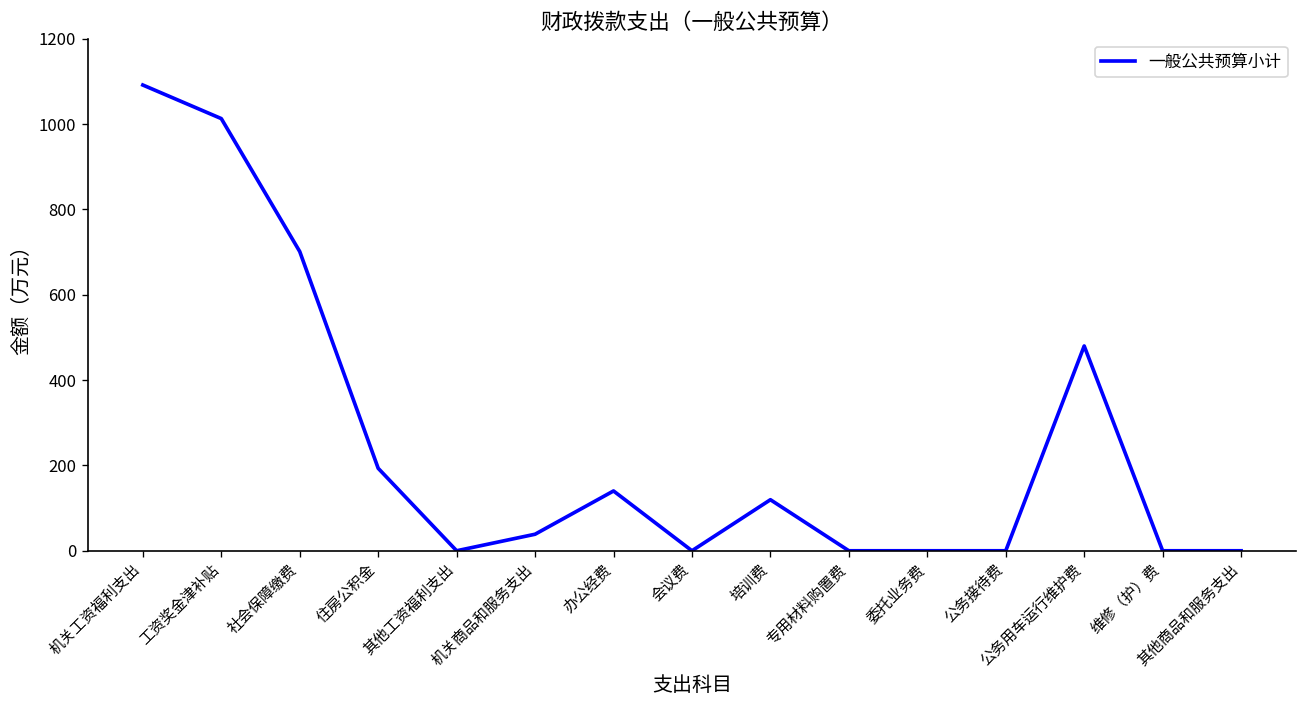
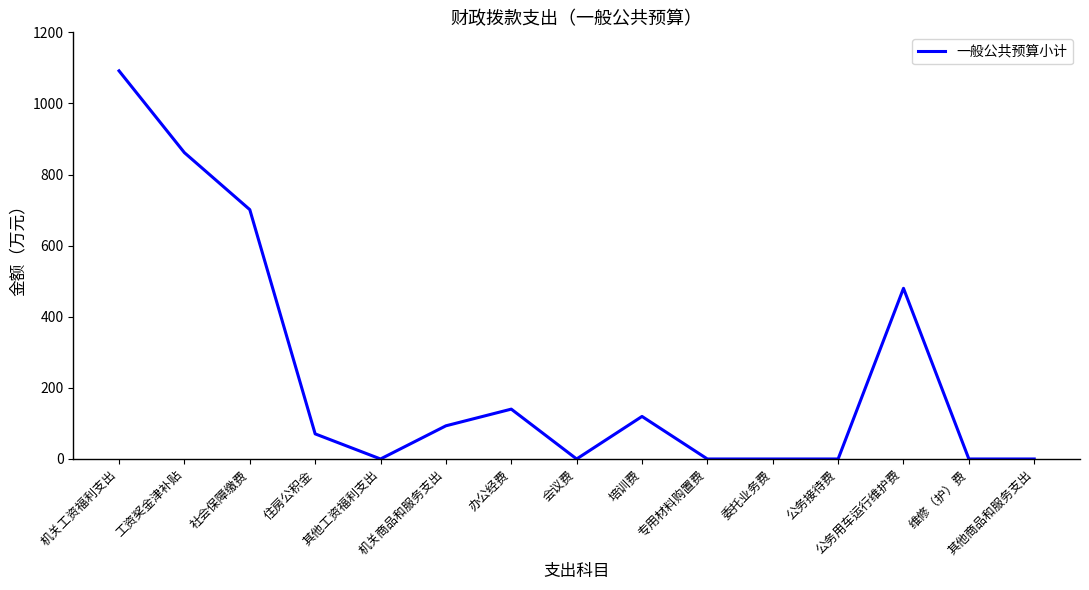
  {
    "机关工资福利支出": 1090,
-   "工资奖金津补贴": 1010,
+   "工资奖金津补贴": 860,
    "社会保障缴费": 700,
-   "住房公积金": 190,
+   "住房公积金": 70,
    "其他工资福利支出": 0,
-   "机关商品和服务支出": 40,
+   "机关商品和服务支出": 90,
    "办公经费": 140,
    "会议费": 0,
    "培训费": 120,
    "专用材料购置费": 0,
    "委托业务费": 0,
    "公务接待费": 0,
    "公务用车运行维护费": 480,
    "维修（护）费": 0,
    "其他商品和服务支出": 0
  }
